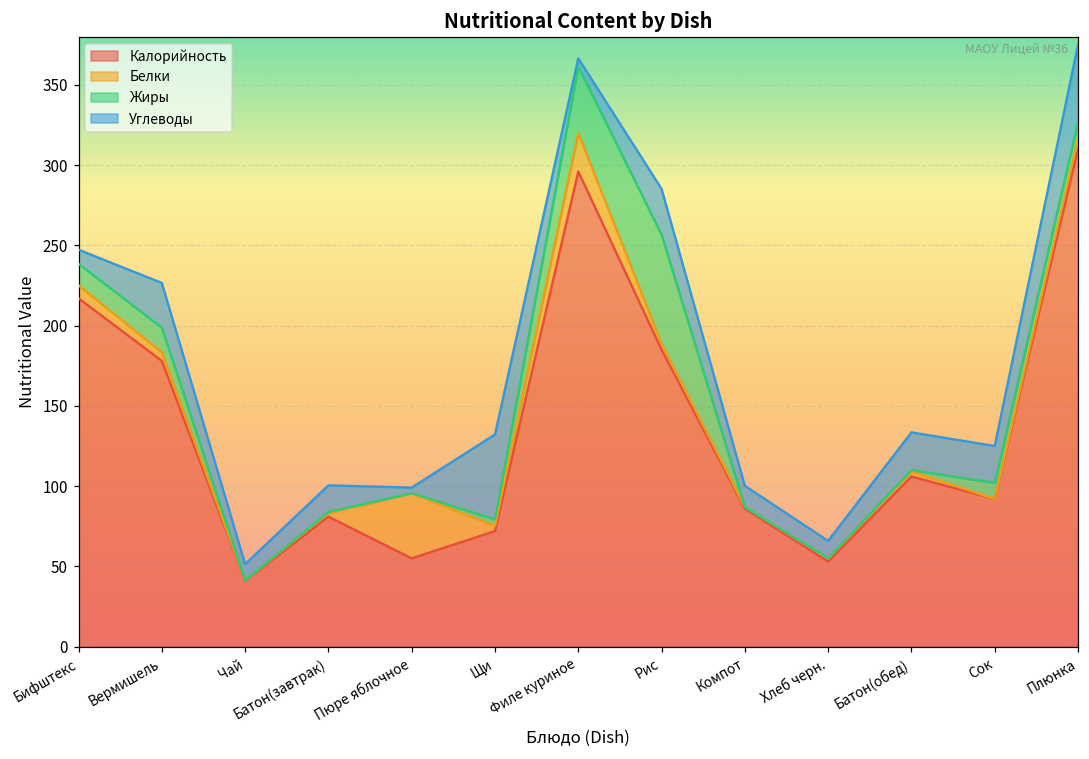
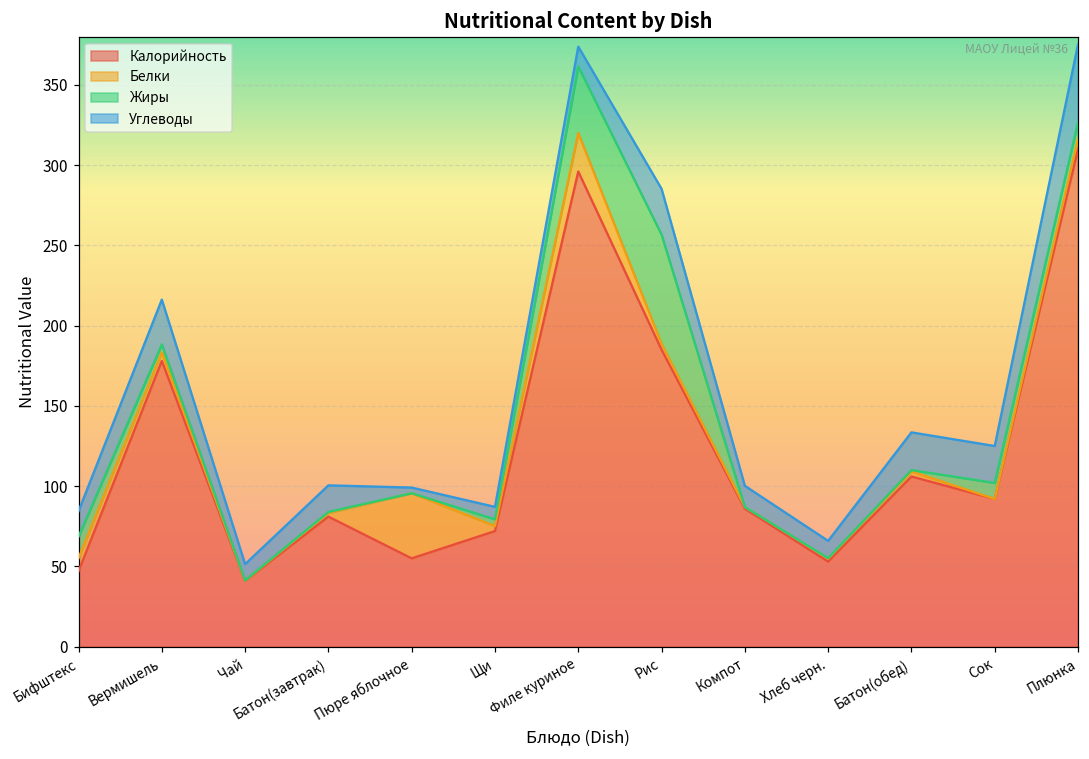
  {
    "Калорийность": {
-     "Бифштекс": 217,
+     "Бифштекс": 47,
      "Вермишель": 178,
      "Батон(завтрак)": 81,
      "Пюре яблочное": 55,
      "Щи": 72,
      "Филе куриное": 296,
      "Рис": 185,
      "Хлеб черн.": 53,
      "Батон(обед)": 106,
      "Плюнка": 310
    },
    "Белки": {
      "Бифштекс": 8,
      "Вермишель": 5,
      "Щи": 3,
      "Филе куриное": 24,
      "Рис": 4,
      "Плюнка": 7
    },
    "Жиры": {
      "Бифштекс": 13,
-     "Вермишель": 15,
+     "Вермишель": 5,
      "Щи": 4,
      "Филе куриное": 41,
      "Рис": 68,
      "Сок": 10,
      "Плюнка": 10
    },
    "Углеводы": {
-     "Бифштекс": 9,
+     "Бифштекс": 16,
      "Вермишель": 28,
      "Чай": 10,
      "Батон(завтрак)": 17,
      "Пюре яблочное": 4,
-     "Щи": 53,
-     "Филе куриное": 5,
+     "Щи": 8,
+     "Филе куриное": 12,
      "Рис": 29,
      "Компот": 13,
      "Хлеб черн.": 11,
      "Батон(обед)": 24,
      "Сок": 23
    }
  }
